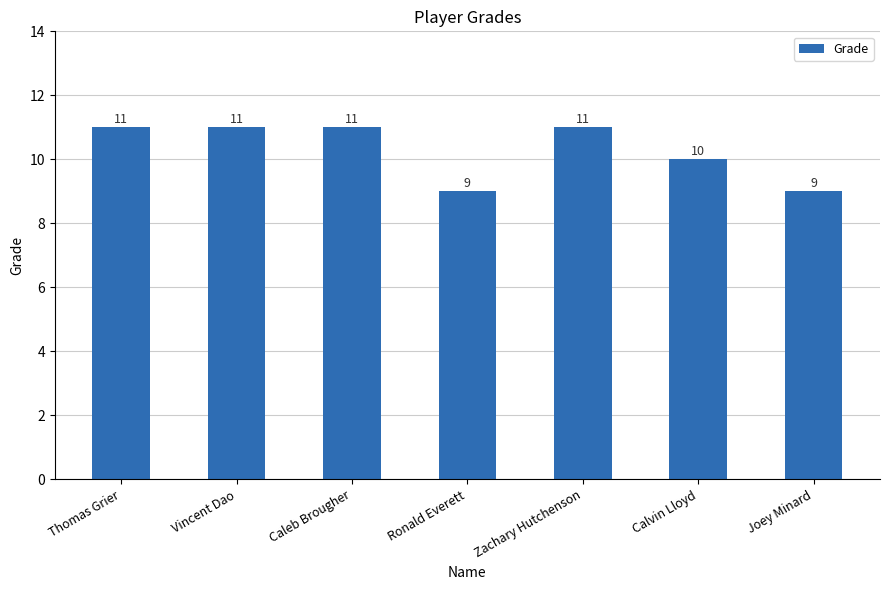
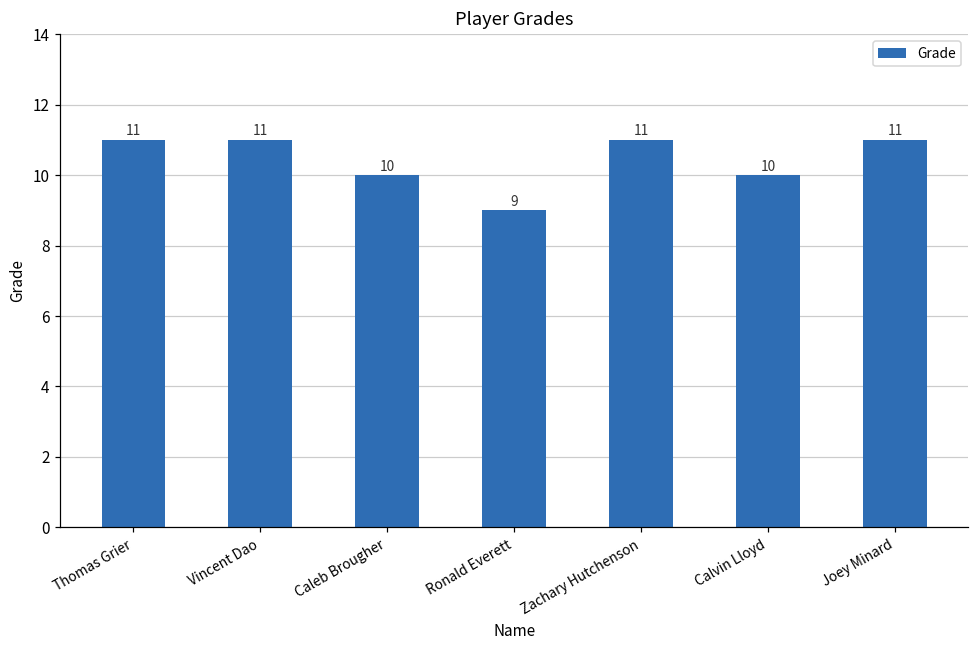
  {
    "Thomas Grier": 11,
    "Vincent Dao": 11,
-   "Caleb Brougher": 11,
+   "Caleb Brougher": 10,
    "Ronald Everett": 9,
    "Zachary Hutchenson": 11,
    "Calvin Lloyd": 10,
-   "Joey Minard": 9
+   "Joey Minard": 11
  }
